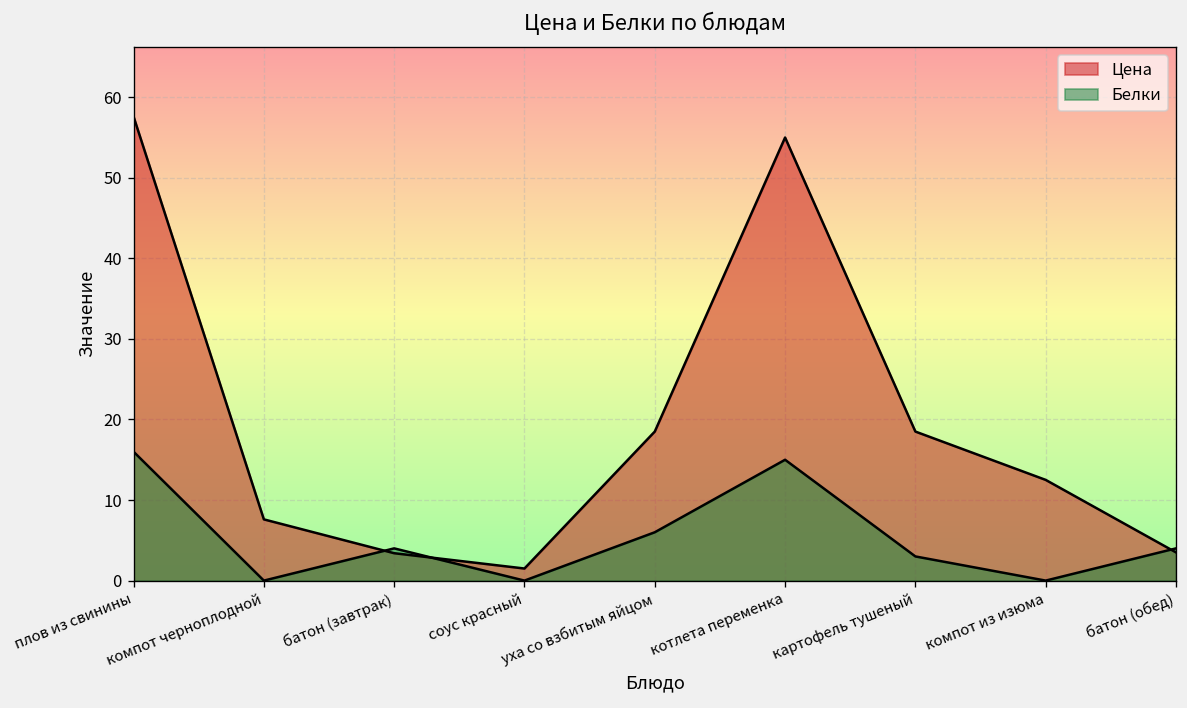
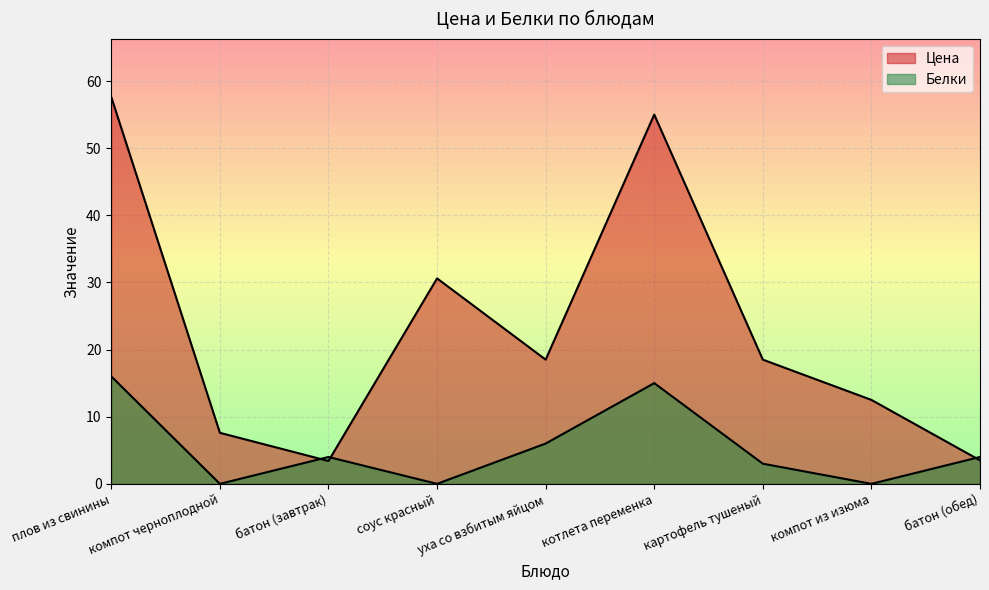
  {
    "Цена": {
      "плов из свинины": 58,
      "компот черноплодной": 8,
      "батон (завтрак)": 3,
-     "соус красный": 2,
+     "соус красный": 31,
      "уха со взбитым яйцом": 19,
      "котлета переменка": 55,
      "картофель тушеный": 19,
      "компот из изюма": 13,
      "батон (обед)": 4
    },
    "Белки": {
      "плов из свинины": 16,
      "компот черноплодной": 0,
      "батон (завтрак)": 4,
      "соус красный": 0,
      "уха со взбитым яйцом": 6,
      "котлета переменка": 15,
      "картофель тушеный": 3,
      "компот из изюма": 0,
      "батон (обед)": 4
    }
  }
